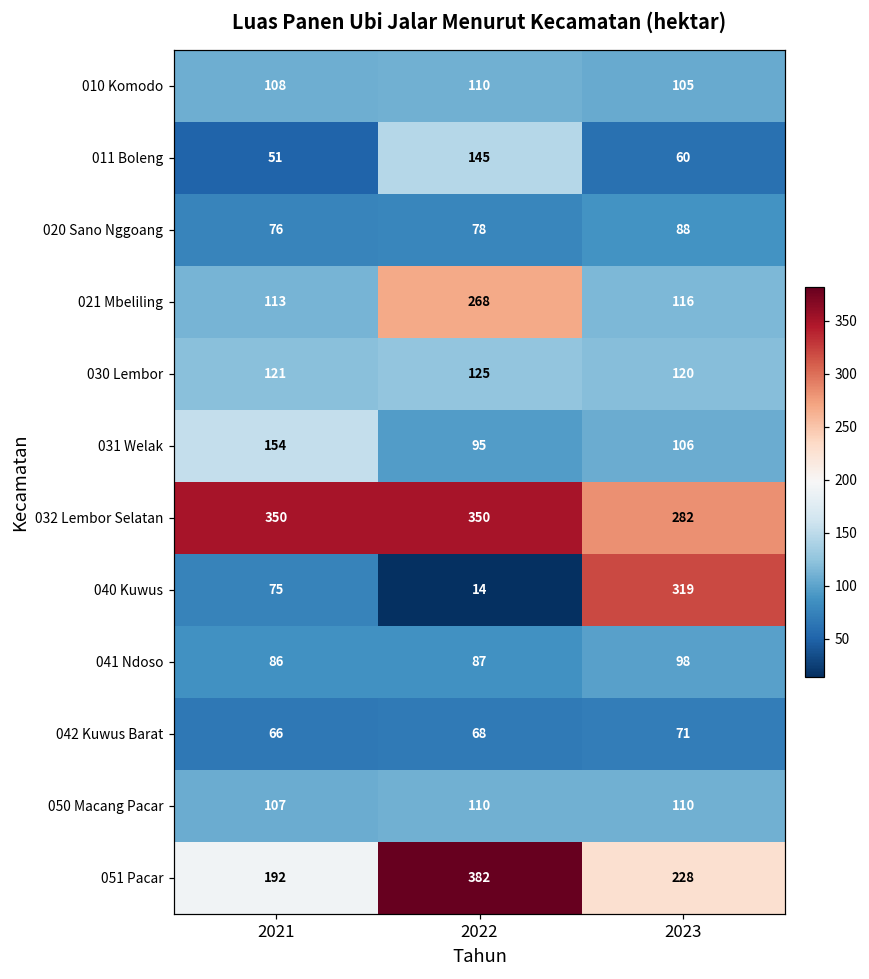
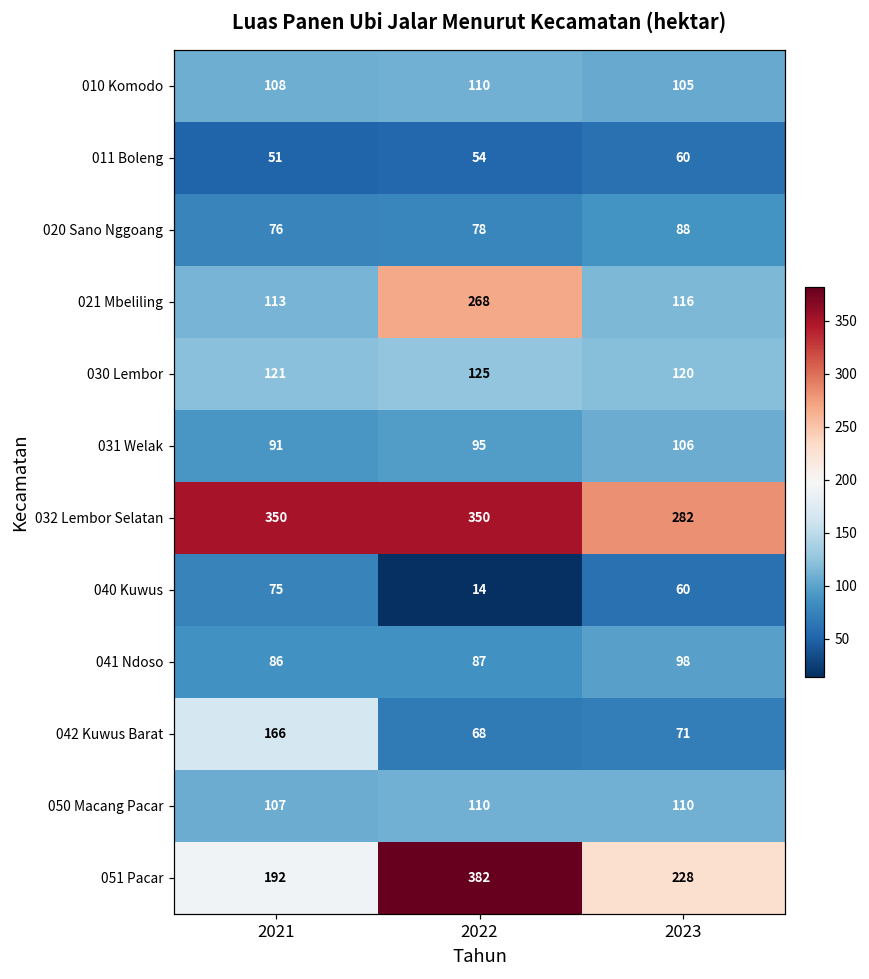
  {
    "010 Komodo": {
      "2021": 108,
      "2022": 110,
      "2023": 105
    },
    "011 Boleng": {
      "2021": 51,
-     "2022": 145,
+     "2022": 54,
      "2023": 60
    },
    "020 Sano Nggoang": {
      "2021": 76,
      "2022": 78,
      "2023": 88
    },
    "021 Mbeliling": {
      "2021": 113,
      "2022": 268,
      "2023": 116
    },
    "030 Lembor": {
      "2021": 121,
      "2022": 125,
      "2023": 120
    },
    "031 Welak": {
-     "2021": 154,
+     "2021": 91,
      "2022": 95,
      "2023": 106
    },
    "032 Lembor Selatan": {
      "2021": 350,
      "2022": 350,
      "2023": 282
    },
    "040 Kuwus": {
      "2021": 75,
      "2022": 14,
-     "2023": 319
+     "2023": 60
    },
    "041 Ndoso": {
      "2021": 86,
      "2022": 87,
      "2023": 98
    },
    "042 Kuwus Barat": {
-     "2021": 66,
+     "2021": 166,
      "2022": 68,
      "2023": 71
    },
    "050 Macang Pacar": {
      "2021": 107,
      "2022": 110,
      "2023": 110
    },
    "051 Pacar": {
      "2021": 192,
      "2022": 382,
      "2023": 228
    }
  }
